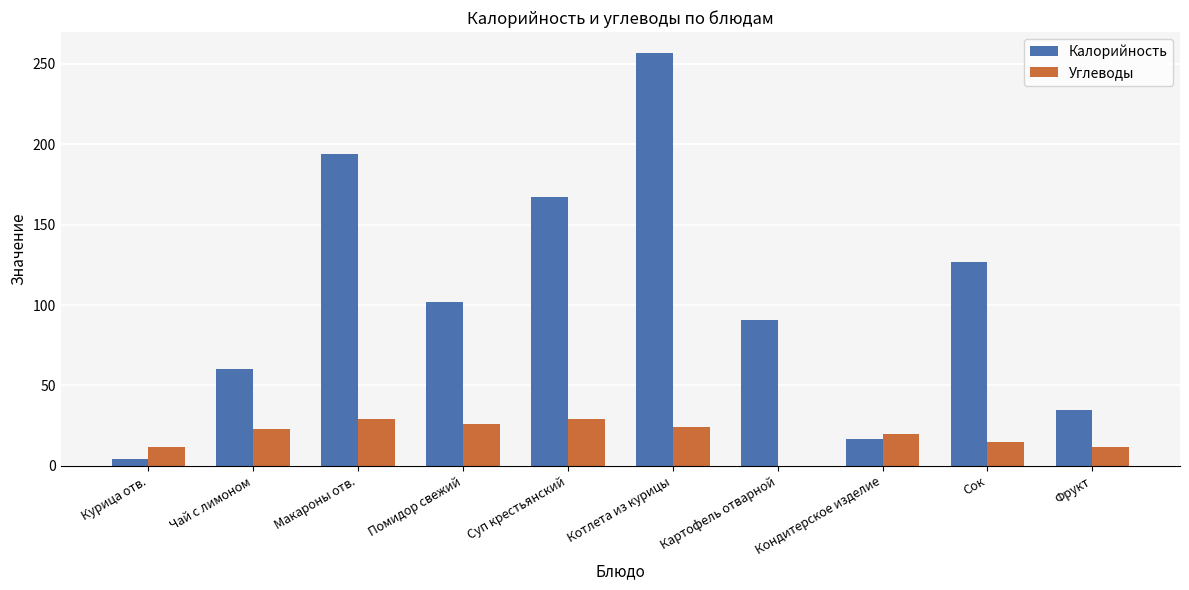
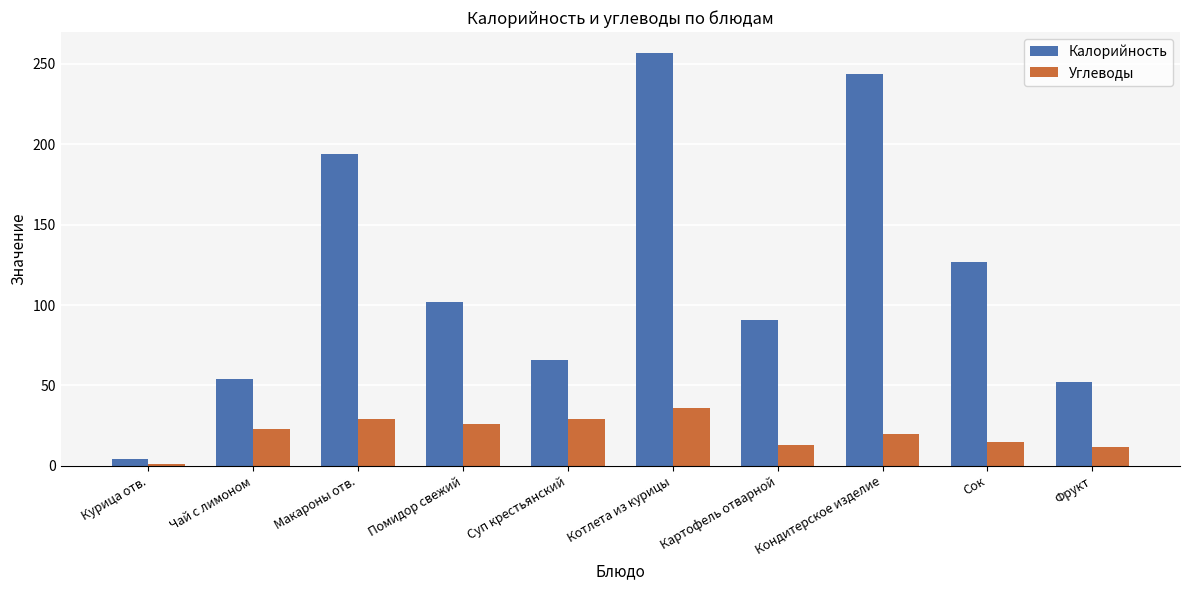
  {
    "Калорийность": {
      "Курица отв.": 4,
-     "Чай с лимоном": 60,
+     "Чай с лимоном": 54,
      "Макароны отв.": 194,
      "Помидор свежий": 102,
-     "Суп крестьянский": 167,
+     "Суп крестьянский": 66,
      "Котлета из курицы": 257,
      "Картофель отварной": 91,
-     "Кондитерское изделие": 17,
+     "Кондитерское изделие": 244,
      "Сок": 127,
-     "Фрукт": 35
+     "Фрукт": 52
    },
    "Углеводы": {
-     "Курица отв.": 12,
+     "Курица отв.": 1,
      "Чай с лимоном": 23,
      "Макароны отв.": 29,
      "Помидор свежий": 26,
      "Суп крестьянский": 29,
-     "Котлета из курицы": 24,
-     "Картофель отварной": 0,
+     "Котлета из курицы": 36,
+     "Картофель отварной": 13,
      "Кондитерское изделие": 20,
      "Сок": 15,
      "Фрукт": 12
    }
  }
